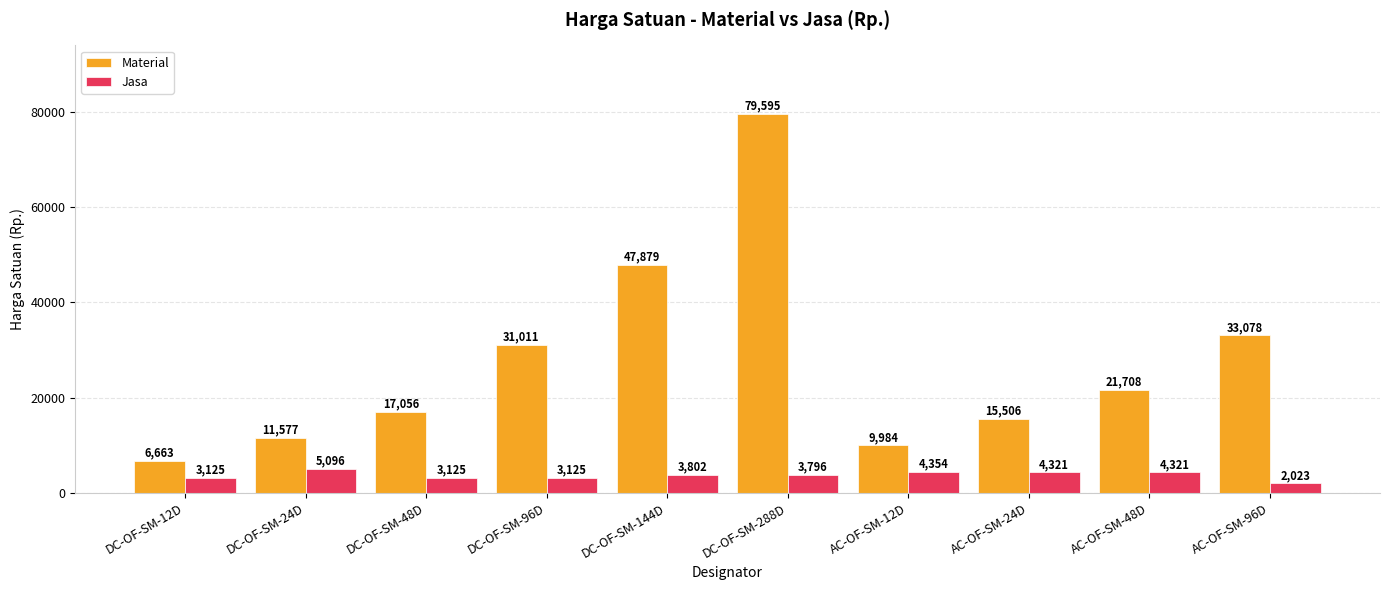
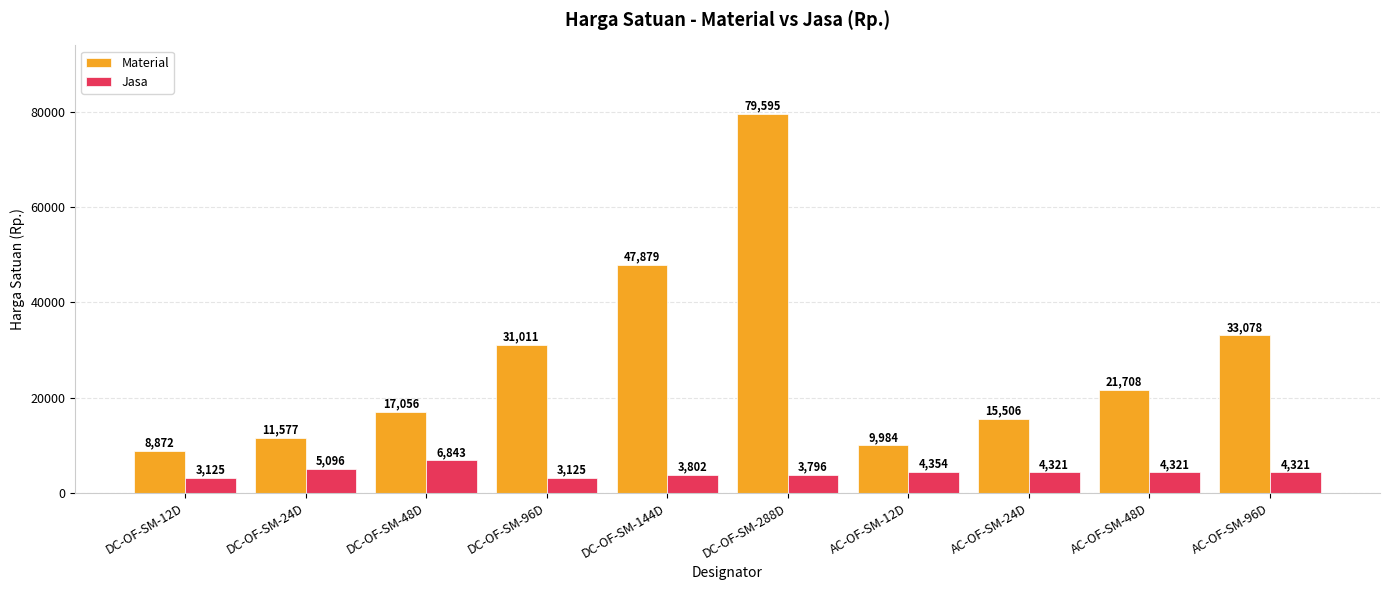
  {
    "Material": {
-     "DC-OF-SM-12D": "6,663",
+     "DC-OF-SM-12D": "8,872",
      "DC-OF-SM-24D": "11,577",
      "DC-OF-SM-48D": "17,056",
      "DC-OF-SM-96D": "31,011",
      "DC-OF-SM-144D": "47,879",
      "DC-OF-SM-288D": "79,595",
      "AC-OF-SM-12D": "9,984",
      "AC-OF-SM-24D": "15,506",
      "AC-OF-SM-48D": "21,708",
      "AC-OF-SM-96D": "33,078"
    },
    "Jasa": {
      "DC-OF-SM-12D": "3,125",
      "DC-OF-SM-24D": "5,096",
-     "DC-OF-SM-48D": "3,125",
+     "DC-OF-SM-48D": "6,843",
      "DC-OF-SM-96D": "3,125",
      "DC-OF-SM-144D": "3,802",
      "DC-OF-SM-288D": "3,796",
      "AC-OF-SM-12D": "4,354",
      "AC-OF-SM-24D": "4,321",
      "AC-OF-SM-48D": "4,321",
-     "AC-OF-SM-96D": "2,023"
+     "AC-OF-SM-96D": "4,321"
    }
  }
